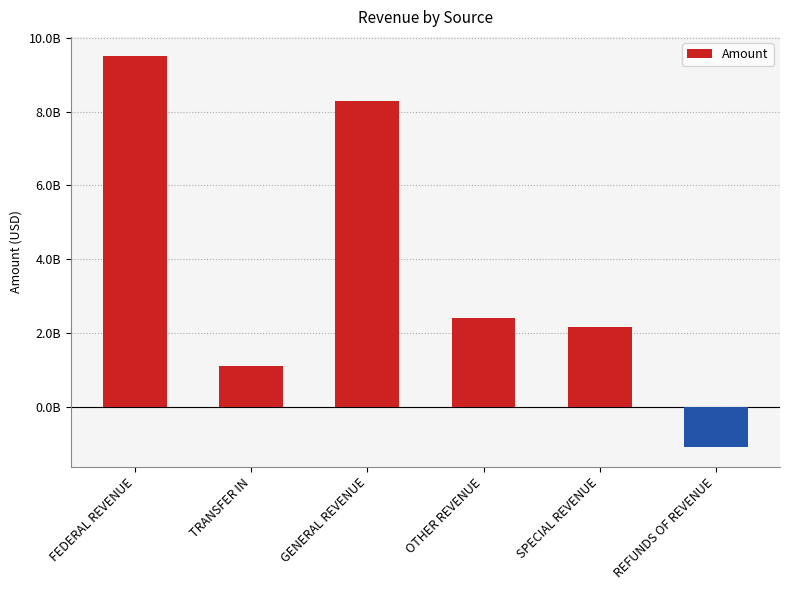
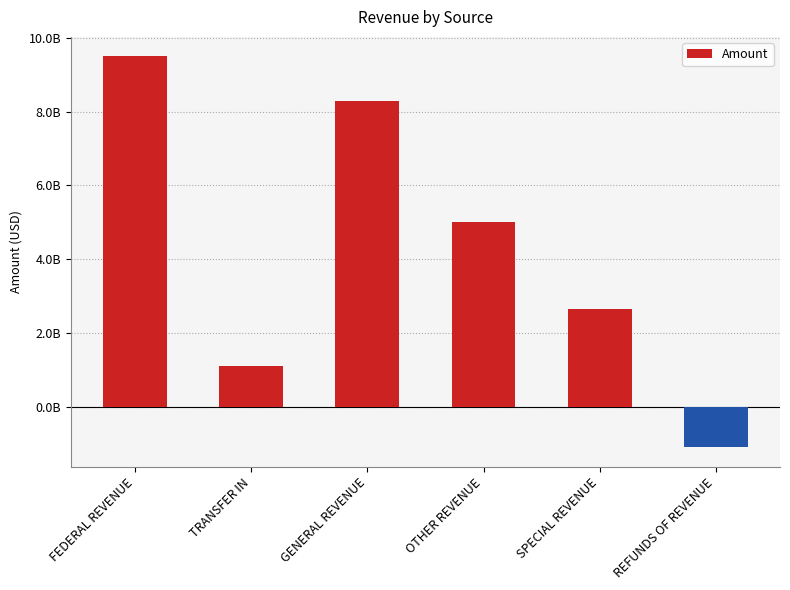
  {
    "FEDERAL REVENUE": 9500000000,
    "TRANSFER IN": 1100000000,
    "GENERAL REVENUE": 8300000000,
-   "OTHER REVENUE": 2400000000,
-   "SPECIAL REVENUE": 2200000000,
+   "OTHER REVENUE": 5000000000,
+   "SPECIAL REVENUE": 2700000000,
    "REFUNDS OF REVENUE": -1100000000
  }
